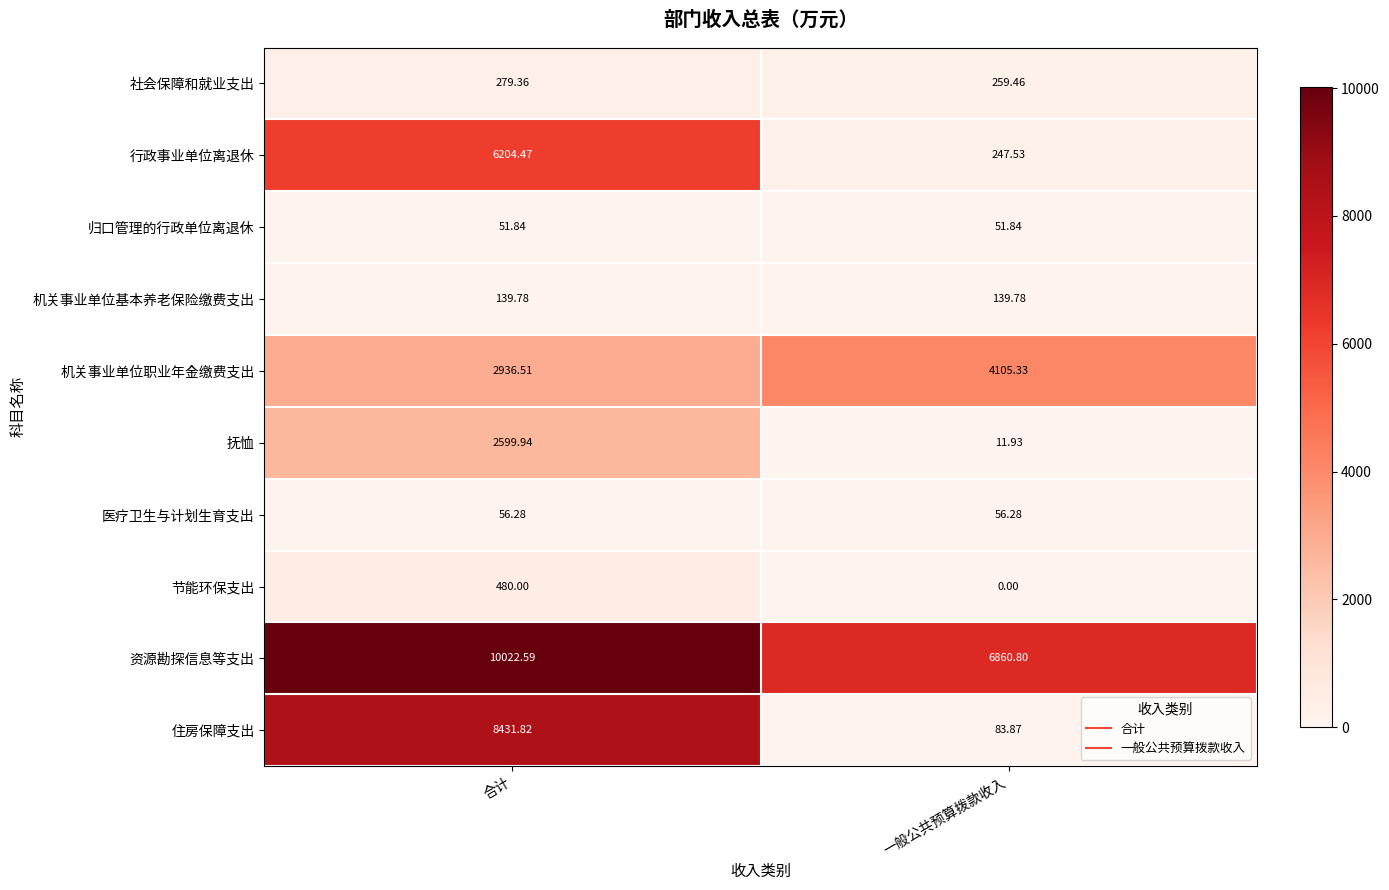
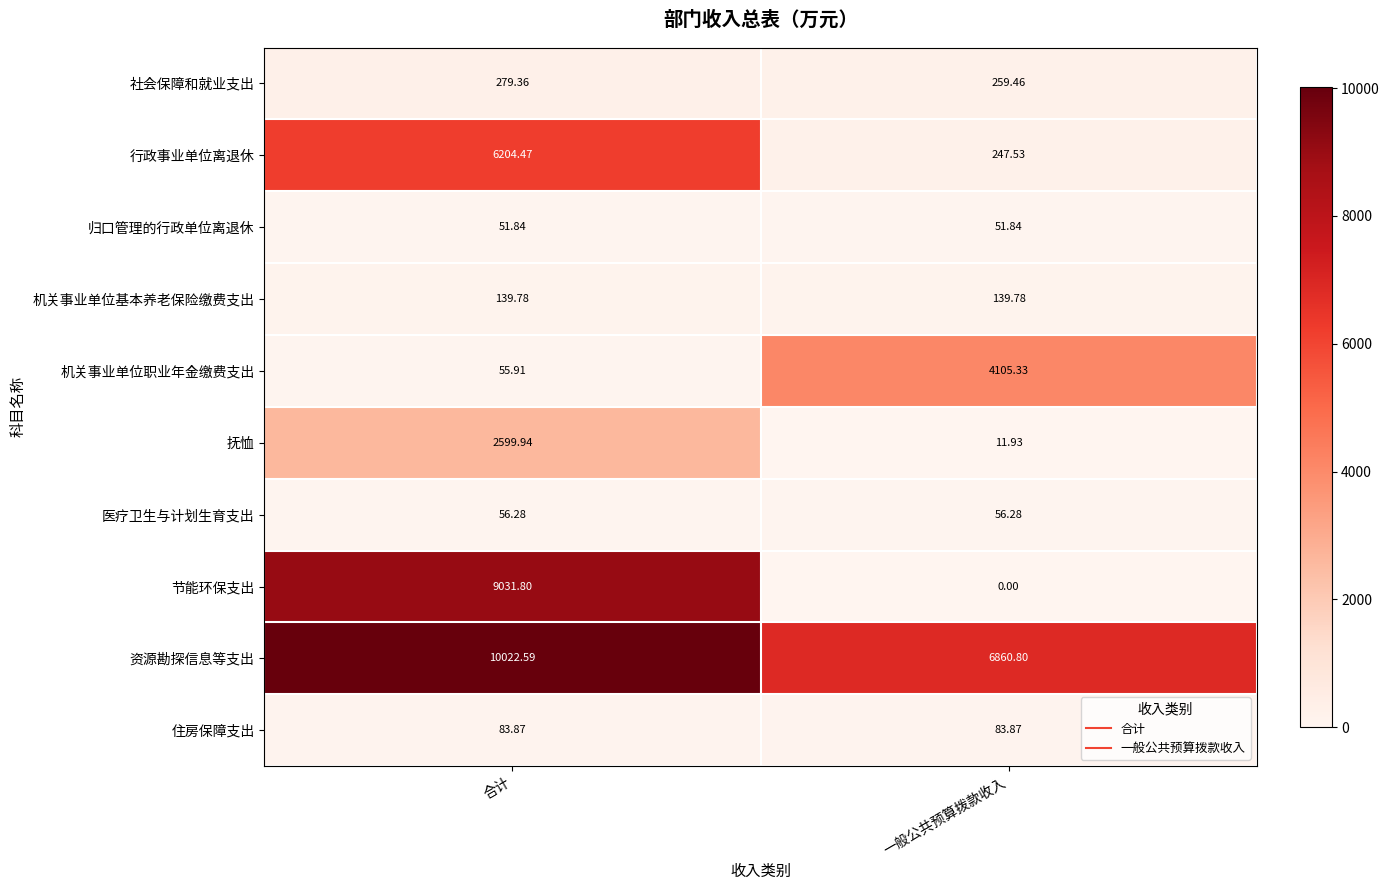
  {
    "社会保障和就业支出": {
      "合计": 279.36,
      "一般公共预算拨款收入": 259.46
    },
    "行政事业单位离退休": {
      "合计": 6204.47,
      "一般公共预算拨款收入": 247.53
    },
    "归口管理的行政单位离退休": {
      "合计": 51.84,
      "一般公共预算拨款收入": 51.84
    },
    "机关事业单位基本养老保险缴费支出": {
      "合计": 139.78,
      "一般公共预算拨款收入": 139.78
    },
    "机关事业单位职业年金缴费支出": {
-     "合计": 2936.51,
+     "合计": 55.91,
      "一般公共预算拨款收入": 4105.33
    },
    "抚恤": {
      "合计": 2599.94,
      "一般公共预算拨款收入": 11.93
    },
    "医疗卫生与计划生育支出": {
      "合计": 56.28,
      "一般公共预算拨款收入": 56.28
    },
    "节能环保支出": {
-     "合计": 480.00,
+     "合计": 9031.80,
      "一般公共预算拨款收入": 0.00
    },
    "资源勘探信息等支出": {
      "合计": 10022.59,
      "一般公共预算拨款收入": 6860.80
    },
    "住房保障支出": {
-     "合计": 8431.82,
+     "合计": 83.87,
      "一般公共预算拨款收入": 83.87
    }
  }
